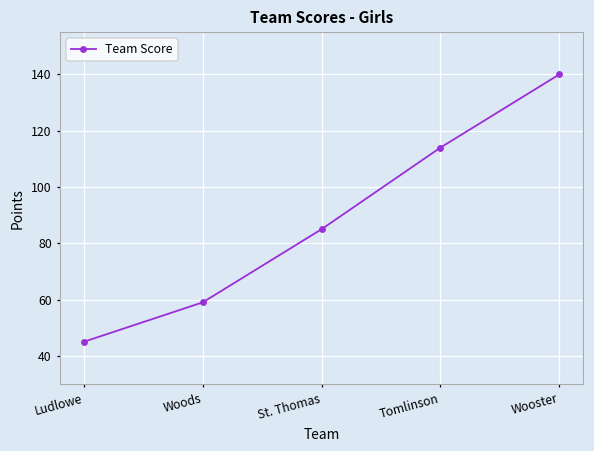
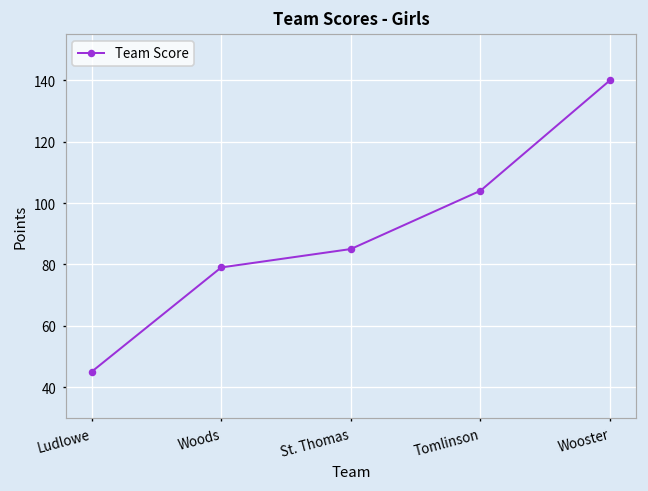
  {
    "Ludlowe": 45,
-   "Woods": 59,
+   "Woods": 79,
    "St. Thomas": 85,
-   "Tomlinson": 114,
+   "Tomlinson": 104,
    "Wooster": 140
  }
